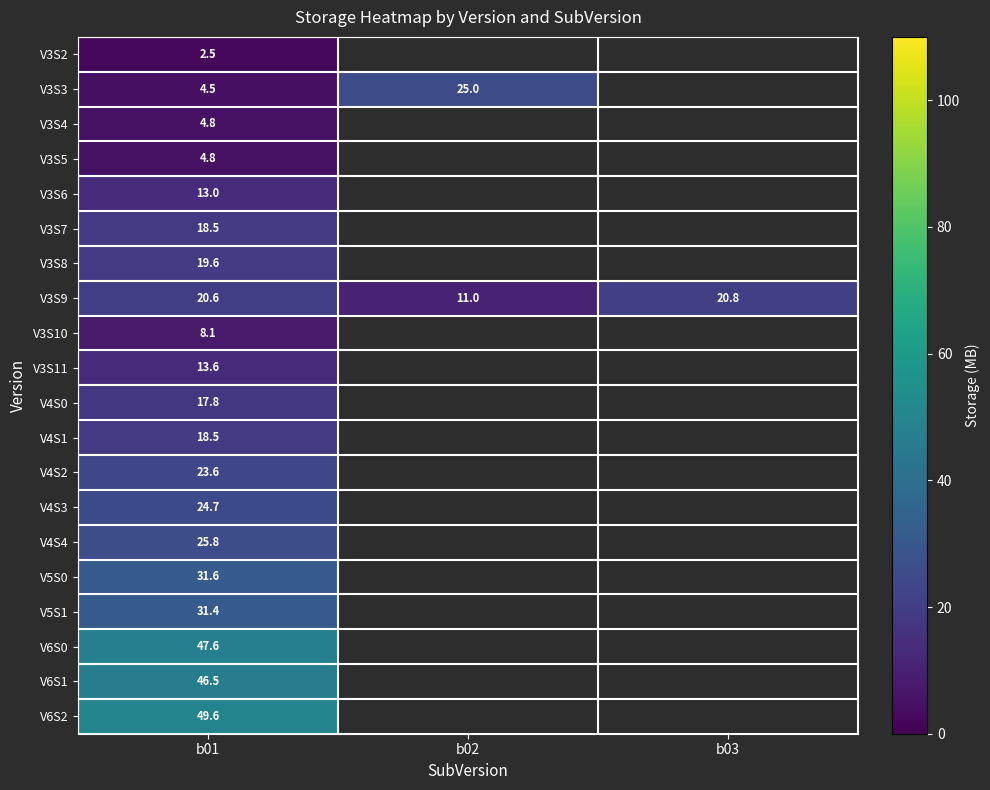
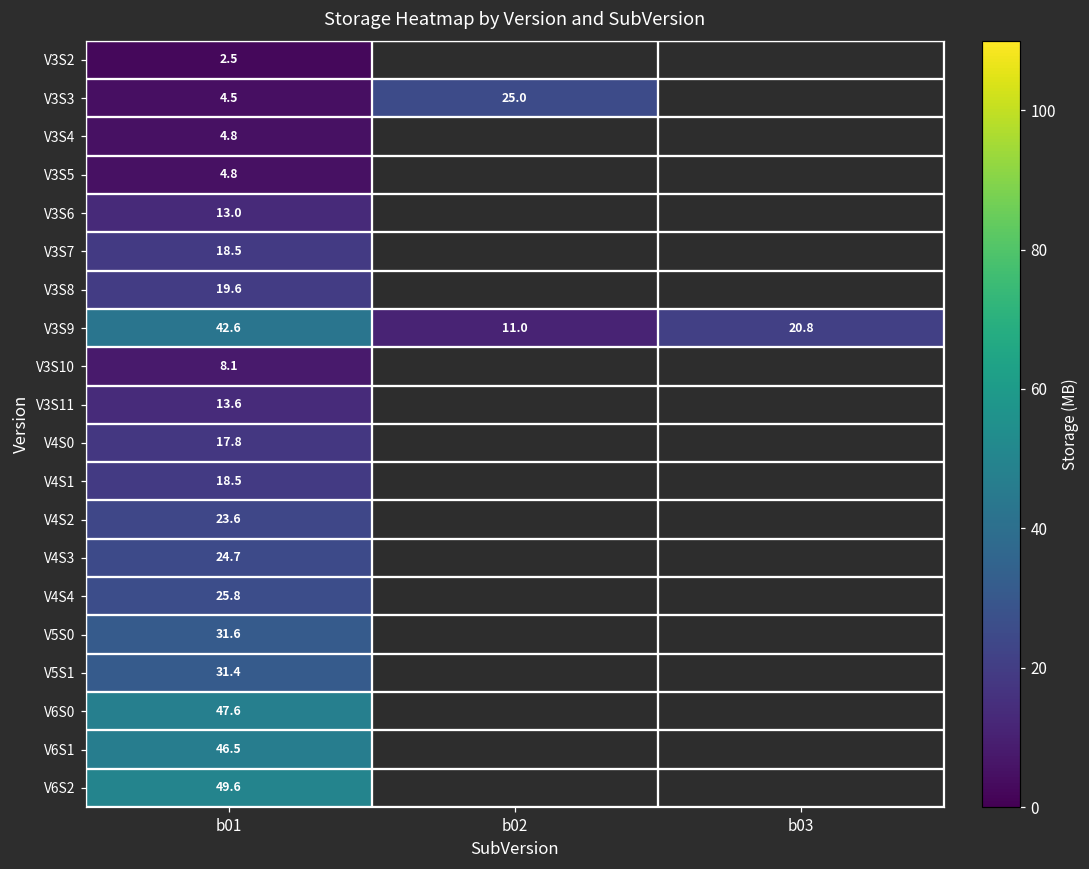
  {
    "V3S2": {
      "b01": 2.5
    },
    "V3S3": {
      "b01": 4.5,
      "b02": 25.0
    },
    "V3S4": {
      "b01": 4.8
    },
    "V3S5": {
      "b01": 4.8
    },
    "V3S6": {
      "b01": 13.0
    },
    "V3S7": {
      "b01": 18.5
    },
    "V3S8": {
      "b01": 19.6
    },
    "V3S9": {
-     "b01": 20.6,
+     "b01": 42.6,
      "b02": 11.0,
      "b03": 20.8
    },
    "V3S10": {
      "b01": 8.1
    },
    "V3S11": {
      "b01": 13.6
    },
    "V4S0": {
      "b01": 17.8
    },
    "V4S1": {
      "b01": 18.5
    },
    "V4S2": {
      "b01": 23.6
    },
    "V4S3": {
      "b01": 24.7
    },
    "V4S4": {
      "b01": 25.8
    },
    "V5S0": {
      "b01": 31.6
    },
    "V5S1": {
      "b01": 31.4
    },
    "V6S0": {
      "b01": 47.6
    },
    "V6S1": {
      "b01": 46.5
    },
    "V6S2": {
      "b01": 49.6
    }
  }
